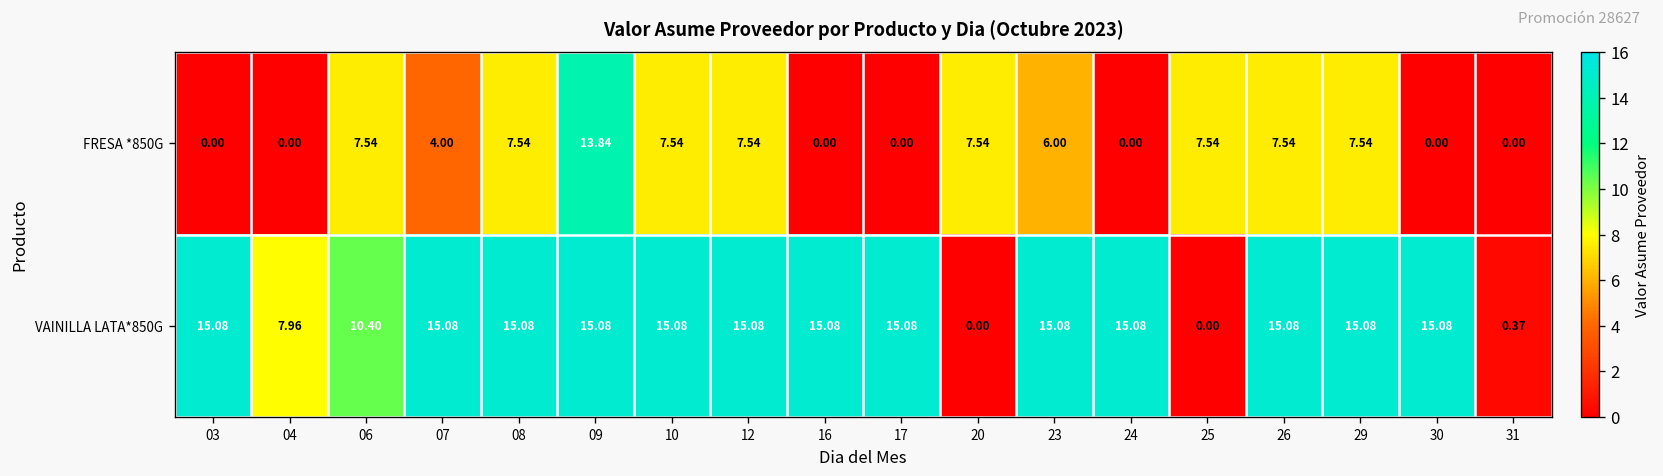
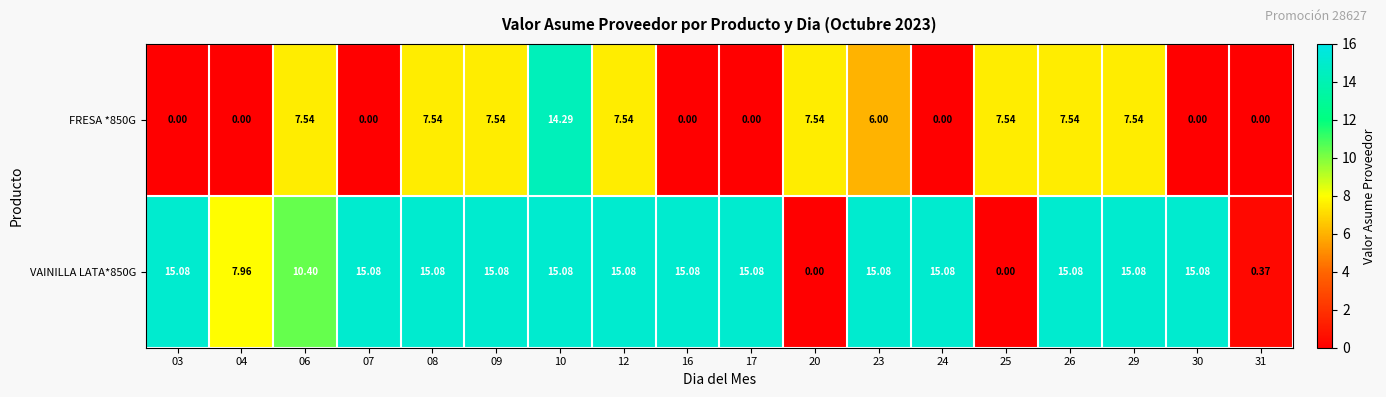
  {
    "FRESA *850G": {
      "03": 0.00,
      "04": 0.00,
      "06": 7.54,
-     "07": 4.00,
+     "07": 0.00,
      "08": 7.54,
-     "09": 13.84,
-     "10": 7.54,
+     "09": 7.54,
+     "10": 14.29,
      "12": 7.54,
      "16": 0.00,
      "17": 0.00,
      "20": 7.54,
      "23": 6.00,
      "24": 0.00,
      "25": 7.54,
      "26": 7.54,
      "29": 7.54,
      "30": 0.00,
      "31": 0.00
    },
    "VAINILLA LATA*850G": {
      "03": 15.08,
      "04": 7.96,
      "06": 10.40,
      "07": 15.08,
      "08": 15.08,
      "09": 15.08,
      "10": 15.08,
      "12": 15.08,
      "16": 15.08,
      "17": 15.08,
      "20": 0.00,
      "23": 15.08,
      "24": 15.08,
      "25": 0.00,
      "26": 15.08,
      "29": 15.08,
      "30": 15.08,
      "31": 0.37
    }
  }
